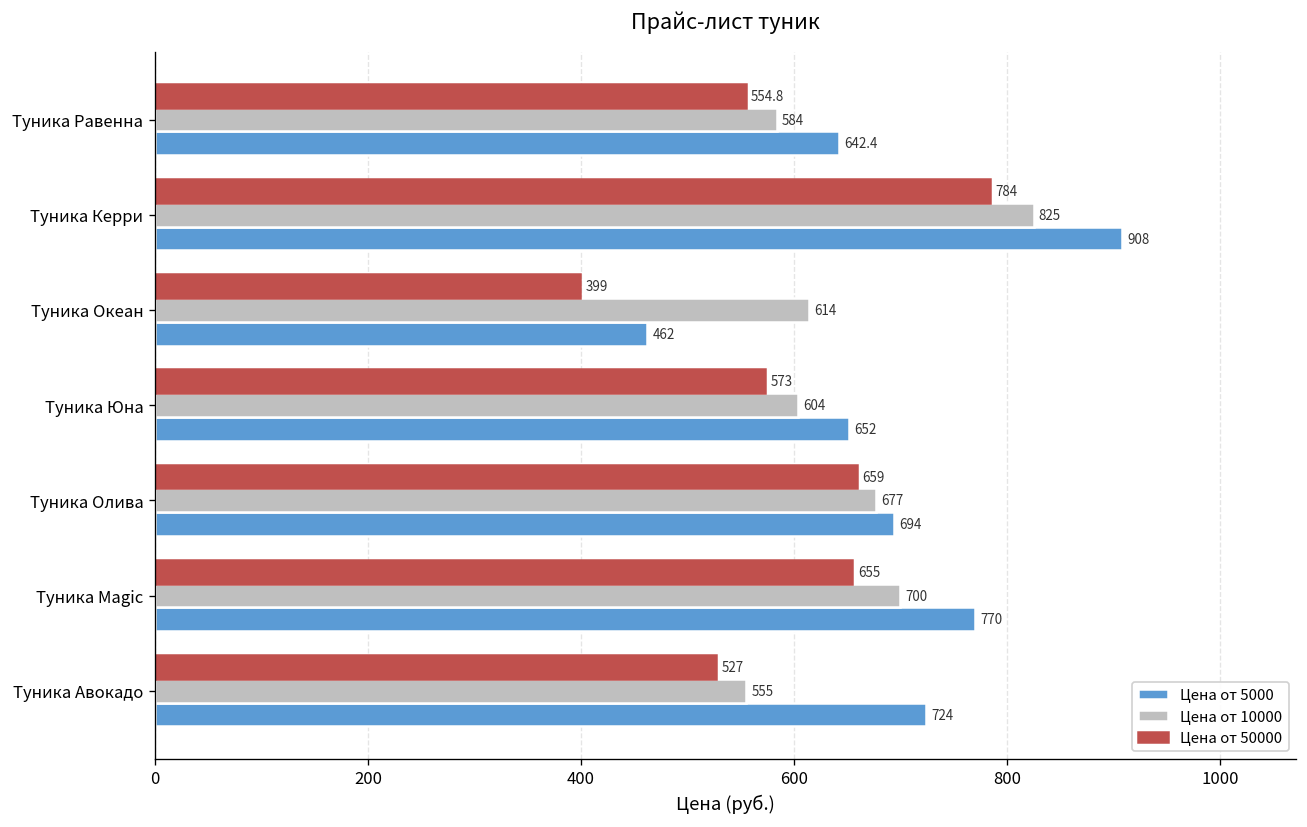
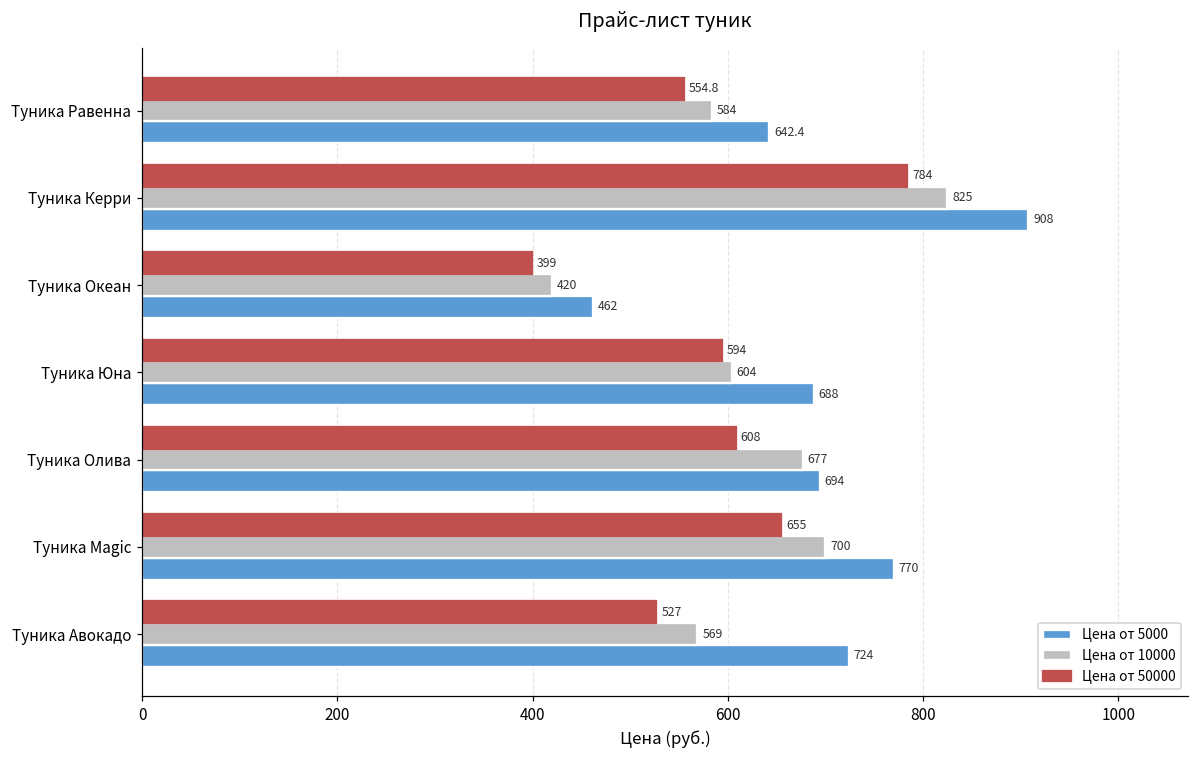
  {
    "Цена от 5000": {
      "Туника Равенна": 642.4,
      "Туника Керри": 908,
      "Туника Океан": 462,
-     "Туника Юна": 652,
+     "Туника Юна": 688,
      "Туника Олива": 694,
      "Туника Magic": 770,
      "Туника Авокадо": 724
    },
    "Цена от 10000": {
      "Туника Равенна": 584,
      "Туника Керри": 825,
-     "Туника Океан": 614,
+     "Туника Океан": 420,
      "Туника Юна": 604,
      "Туника Олива": 677,
      "Туника Magic": 700,
-     "Туника Авокадо": 555
+     "Туника Авокадо": 569
    },
    "Цена от 50000": {
      "Туника Равенна": 554.8,
      "Туника Керри": 784,
      "Туника Океан": 399,
-     "Туника Юна": 573,
-     "Туника Олива": 659,
+     "Туника Юна": 594,
+     "Туника Олива": 608,
      "Туника Magic": 655,
      "Туника Авокадо": 527
    }
  }
